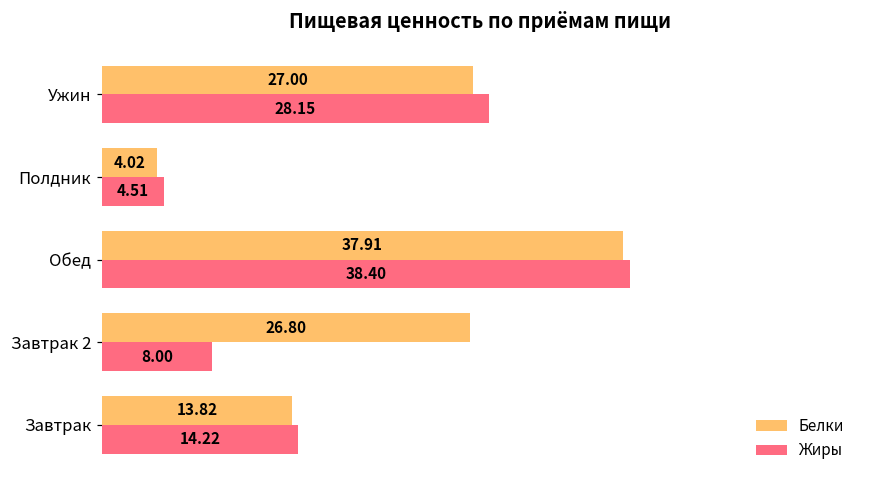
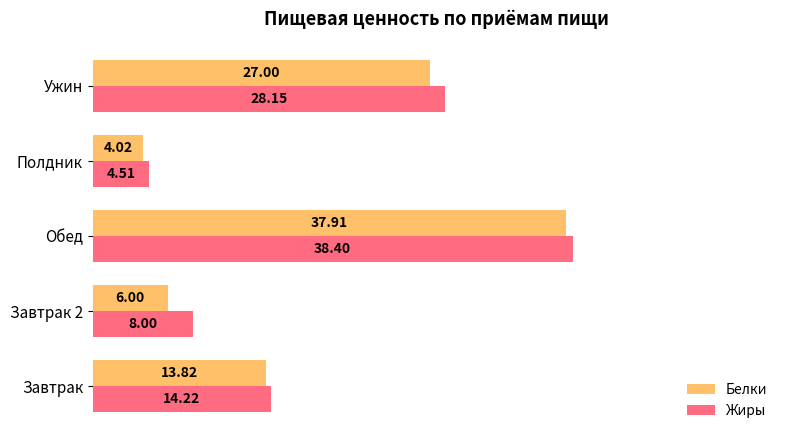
  {
    "Белки": {
      "Ужин": 27.00,
      "Полдник": 4.02,
      "Обед": 37.91,
-     "Завтрак 2": 26.80,
+     "Завтрак 2": 6.00,
      "Завтрак": 13.82
    },
    "Жиры": {
      "Ужин": 28.15,
      "Полдник": 4.51,
      "Обед": 38.40,
      "Завтрак 2": 8.00,
      "Завтрак": 14.22
    }
  }
